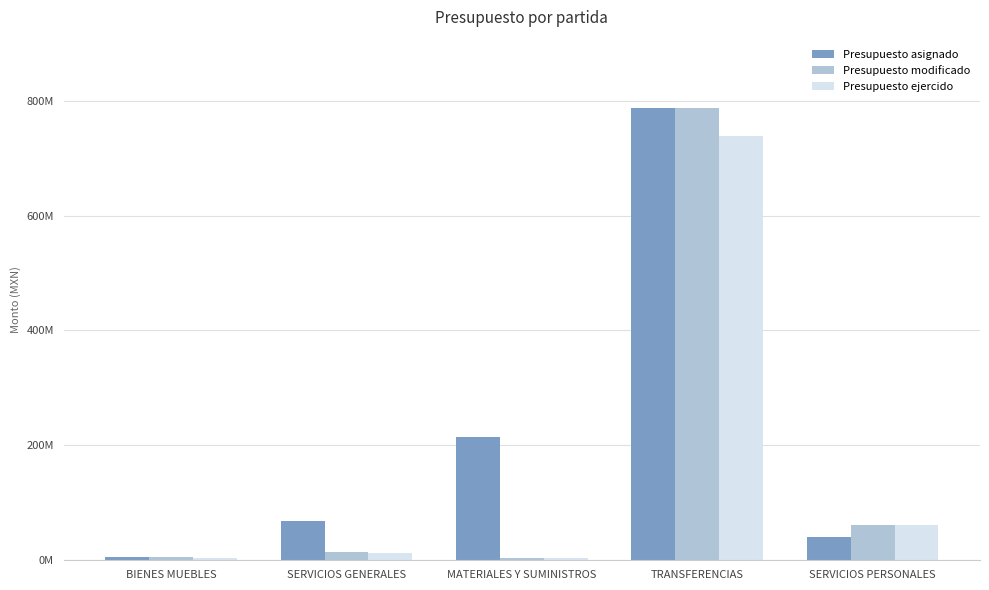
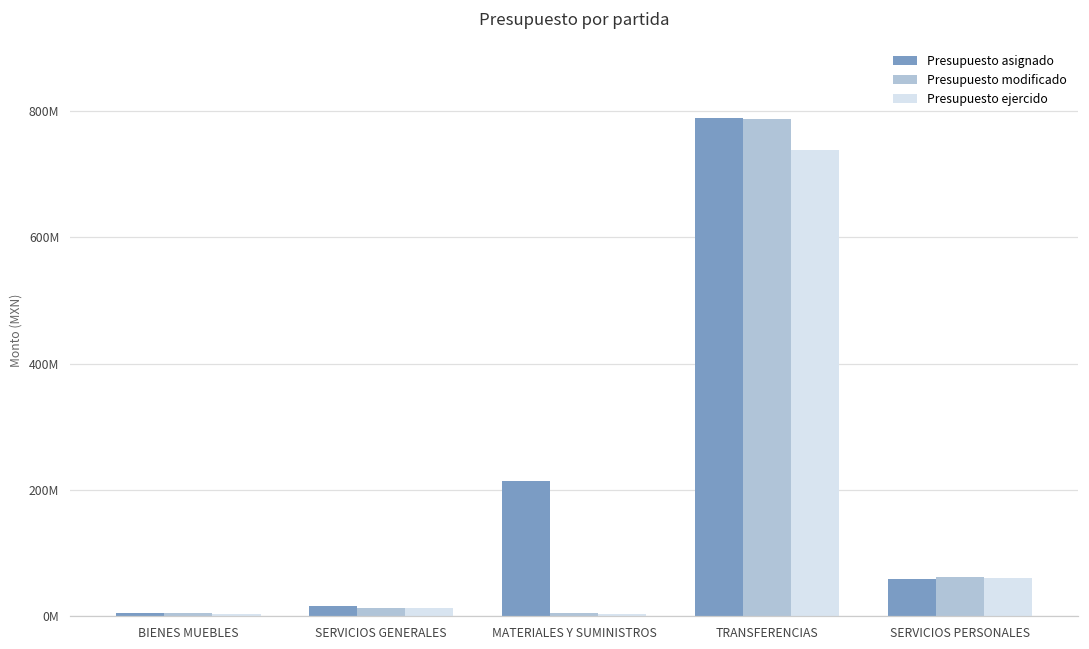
  {
    "Presupuesto asignado": {
      "BIENES MUEBLES": 10000000,
-     "SERVICIOS GENERALES": 70000000,
+     "SERVICIOS GENERALES": 20000000,
      "MATERIALES Y SUMINISTROS": 210000000,
      "TRANSFERENCIAS": 790000000,
-     "SERVICIOS PERSONALES": 40000000
+     "SERVICIOS PERSONALES": 60000000
    }
  }
